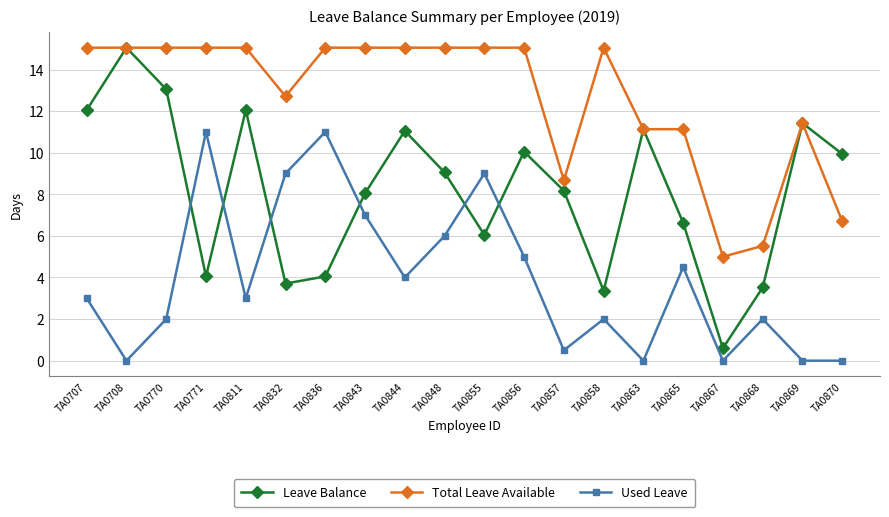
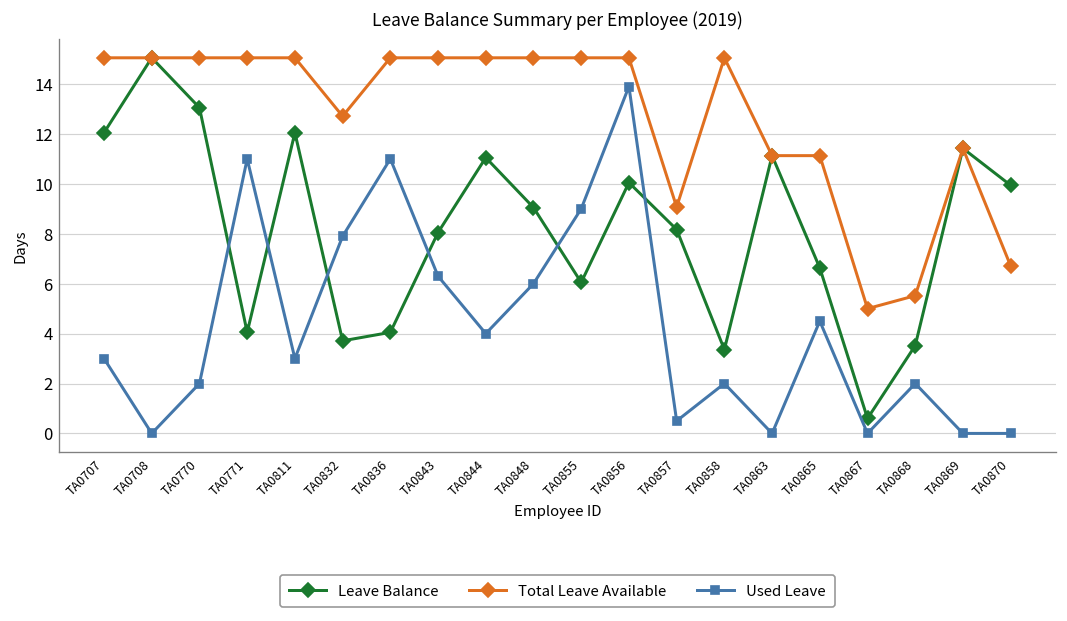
  {
    "Leave Balance": {
      "TA0707": 12.1,
      "TA0770": 13.1,
      "TA0771": 4.1,
      "TA0811": 12.1,
      "TA0832": 3.7,
      "TA0836": 4.1,
      "TA0843": 8.1,
      "TA0844": 11.1,
      "TA0848": 9.1,
      "TA0855": 6.1,
      "TA0856": 10.1,
      "TA0857": 8.2,
      "TA0858": 3.4,
      "TA0865": 6.6,
      "TA0867": 0.6,
      "TA0868": 3.5,
      "TA0870": 9.9
    },
    "Total Leave Available": {
      "TA0707": 15.1,
      "TA0770": 15.1,
      "TA0771": 15.1,
      "TA0811": 15.1,
      "TA0832": 12.7,
      "TA0836": 15.1,
      "TA0843": 15.1,
      "TA0844": 15.1,
      "TA0848": 15.1,
      "TA0855": 15.1,
      "TA0856": 15.1,
-     "TA0857": 8.7,
+     "TA0857": 9.1,
      "TA0858": 15.1,
      "TA0865": 11.1,
      "TA0867": 5.0,
      "TA0868": 5.5,
      "TA0870": 6.7
    },
    "Used Leave": {
      "TA0707": 3.0,
      "TA0708": 0.0,
      "TA0770": 2.0,
      "TA0771": 11.0,
      "TA0811": 3.0,
-     "TA0832": 9.0,
+     "TA0832": 7.9,
      "TA0836": 11.0,
-     "TA0843": 7.0,
+     "TA0843": 6.3,
      "TA0844": 4.0,
      "TA0848": 6.0,
      "TA0855": 9.0,
-     "TA0856": 5.0,
+     "TA0856": 13.9,
      "TA0857": 0.5,
      "TA0858": 2.0,
      "TA0863": 0.0,
      "TA0865": 4.5,
      "TA0867": 0.0,
      "TA0868": 2.0,
      "TA0869": 0.0,
      "TA0870": 0.0
    }
  }
